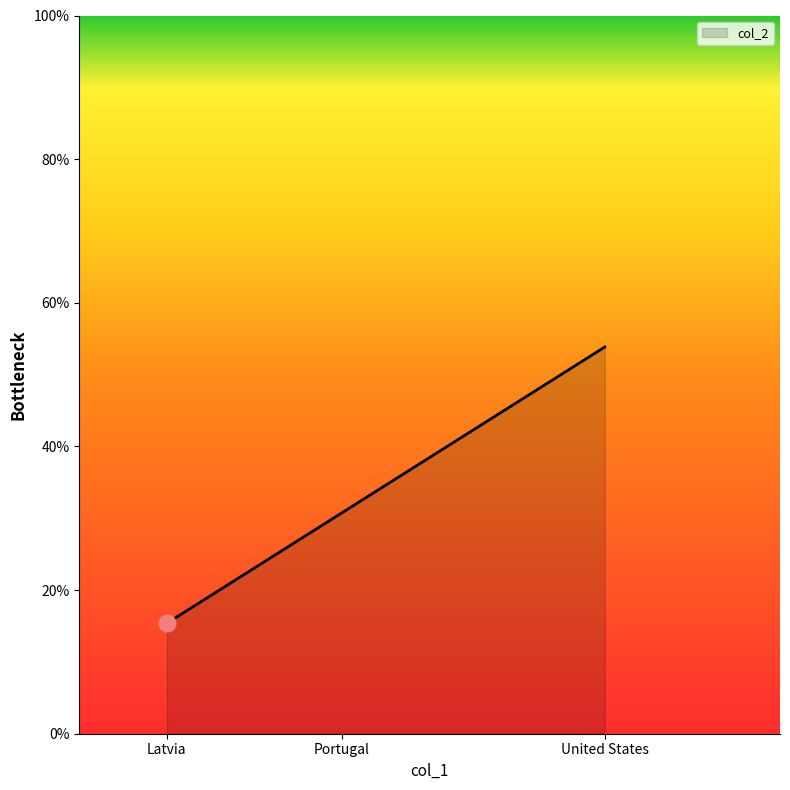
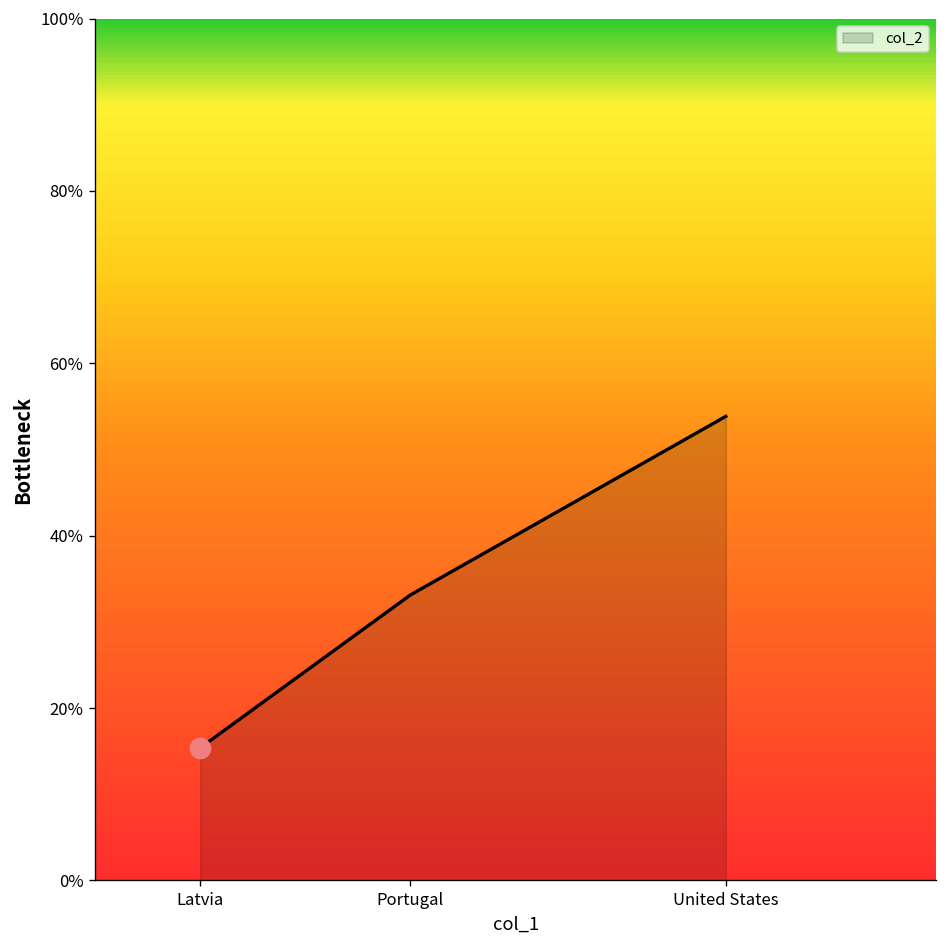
  {
    "col_2": {
-     "Portugal": "31%",
+     "Portugal": "33%",
      "United States": "54%"
    }
  }
